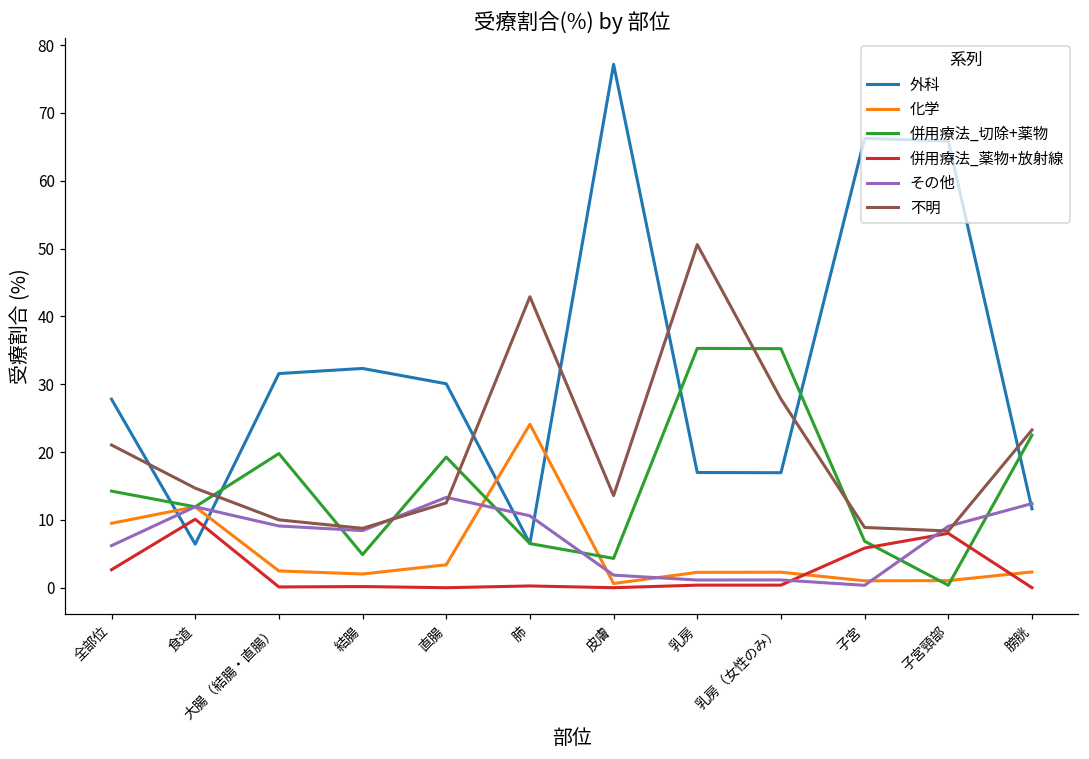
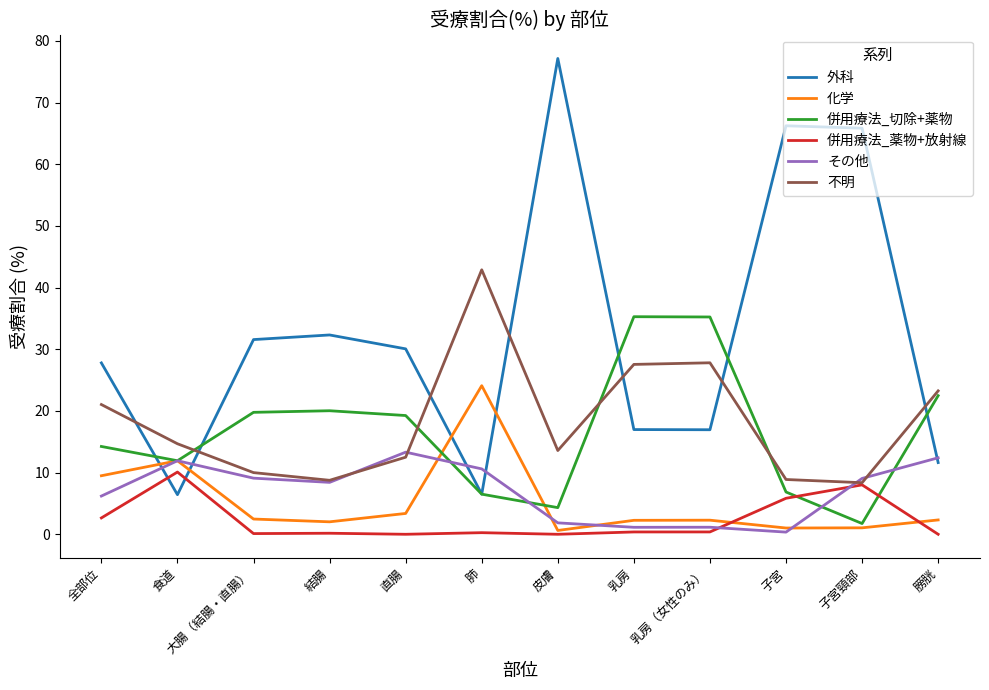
  {
    "外科": {
      "全部位": 28,
      "食道": 6,
      "大腸（結腸・直腸）": 32,
      "結腸": 32,
      "直腸": 30,
      "皮膚": 77,
      "乳房": 17,
      "乳房（女性のみ）": 17,
      "膀胱": 12
    },
    "化学": {
      "全部位": 9,
      "大腸（結腸・直腸）": 2,
      "結腸": 2,
      "直腸": 3,
      "肺": 24,
      "皮膚": 1,
      "乳房": 2,
      "乳房（女性のみ）": 2,
      "子宮": 1,
      "子宮頸部": 1,
      "膀胱": 2
    },
    "併用療法_切除+薬物": {
      "全部位": 14,
      "大腸（結腸・直腸）": 20,
-     "結腸": 5,
+     "結腸": 20,
      "直腸": 19,
      "皮膚": 4,
      "乳房": 35,
      "乳房（女性のみ）": 35,
      "子宮": 7,
-     "子宮頸部": 0,
+     "子宮頸部": 2,
      "膀胱": 22
    },
    "併用療法_薬物+放射線": {
      "全部位": 3,
      "食道": 10,
      "大腸（結腸・直腸）": 0,
      "結腸": 0,
      "直腸": 0,
      "肺": 0,
      "皮膚": 0,
      "乳房": 0,
      "乳房（女性のみ）": 0,
      "子宮": 6,
      "膀胱": 0
    },
    "その他": {
      "全部位": 6,
      "大腸（結腸・直腸）": 9,
      "直腸": 13,
      "肺": 11,
      "皮膚": 2,
      "乳房": 1,
      "乳房（女性のみ）": 1,
      "子宮": 0,
      "子宮頸部": 9,
      "膀胱": 12
    },
    "不明": {
      "全部位": 21,
      "食道": 15,
      "大腸（結腸・直腸）": 10,
      "直腸": 13,
      "肺": 43,
      "皮膚": 14,
-     "乳房": 51,
+     "乳房": 28,
      "乳房（女性のみ）": 28,
      "子宮": 9,
      "膀胱": 23
    }
  }
